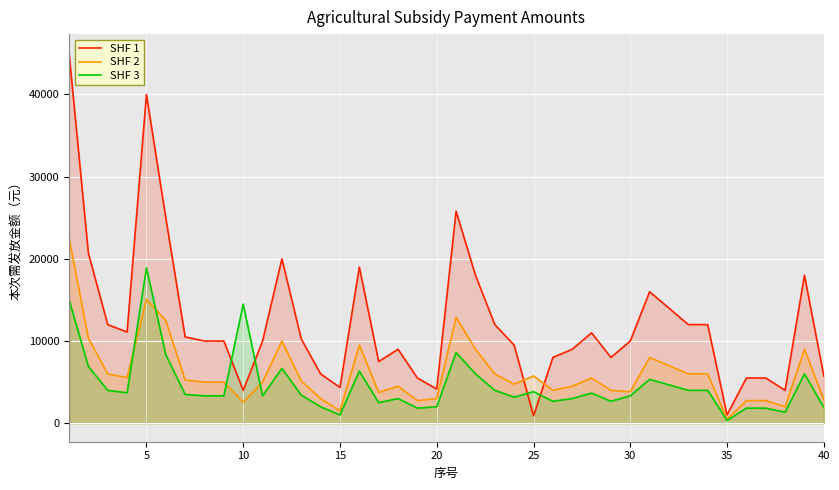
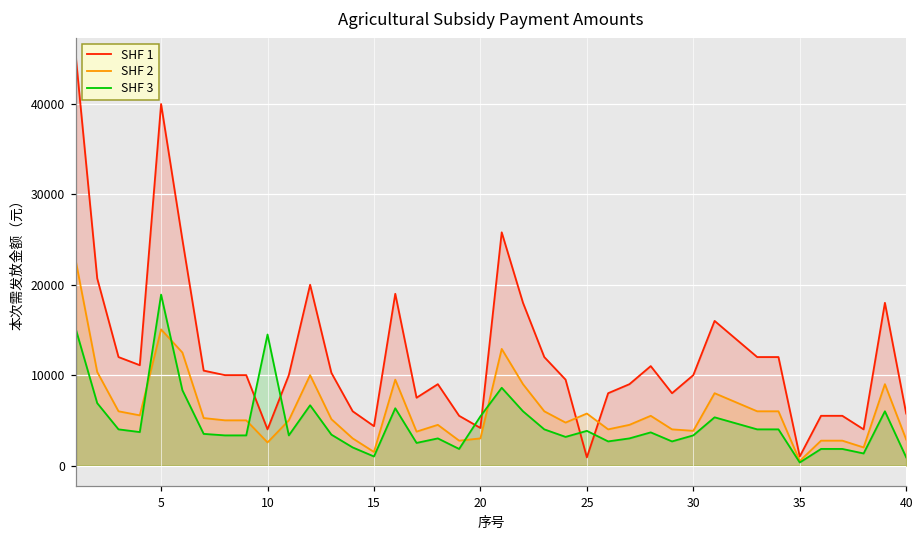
  {
    "SHF 1": {
      "5": 40000,
      "10": 4000,
      "15": 4000,
      "20": 4000,
      "25": 1000,
      "30": 10000,
      "35": 1000,
      "40": 6000
    },
    "SHF 2": {
      "5": 15000,
      "10": 3000,
      "15": 1000,
      "20": 3000,
      "25": 6000,
      "30": 4000,
      "40": 3000
    },
    "SHF 3": {
      "5": 19000,
      "10": 14000,
      "15": 1000,
-     "20": 2000,
+     "20": 5000,
      "25": 4000,
      "30": 3000,
-     "40": 2000
+     "40": 1000
    }
  }
